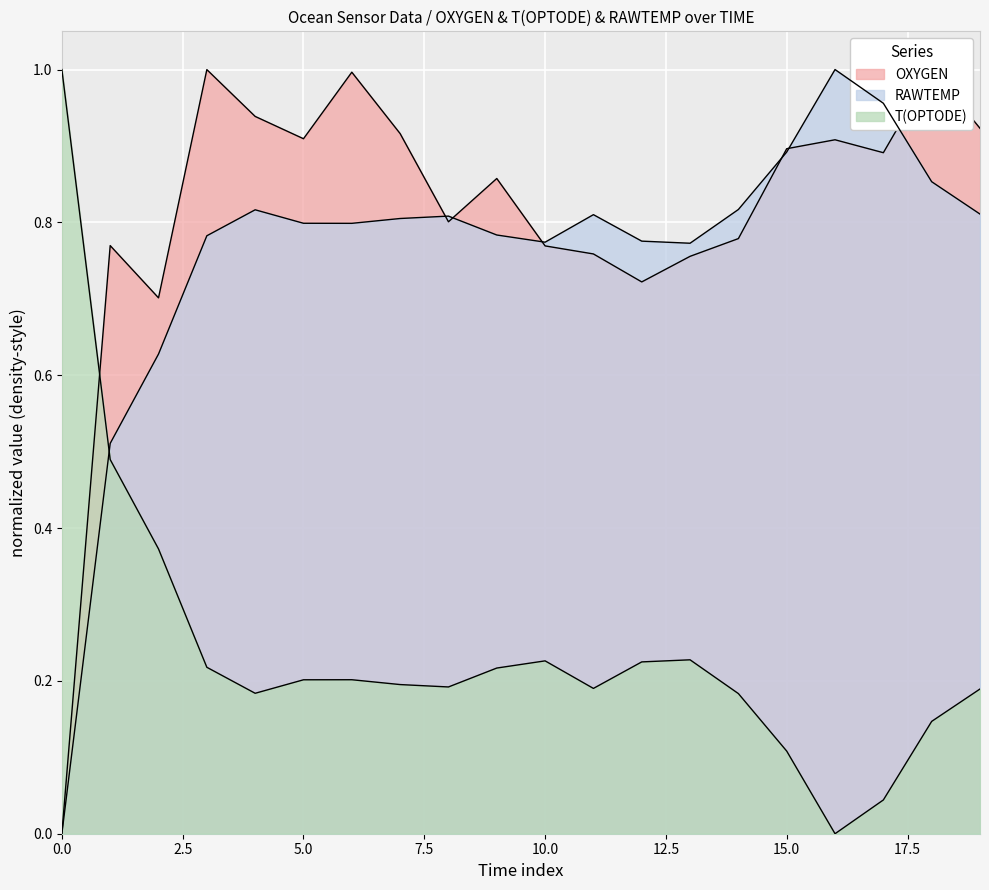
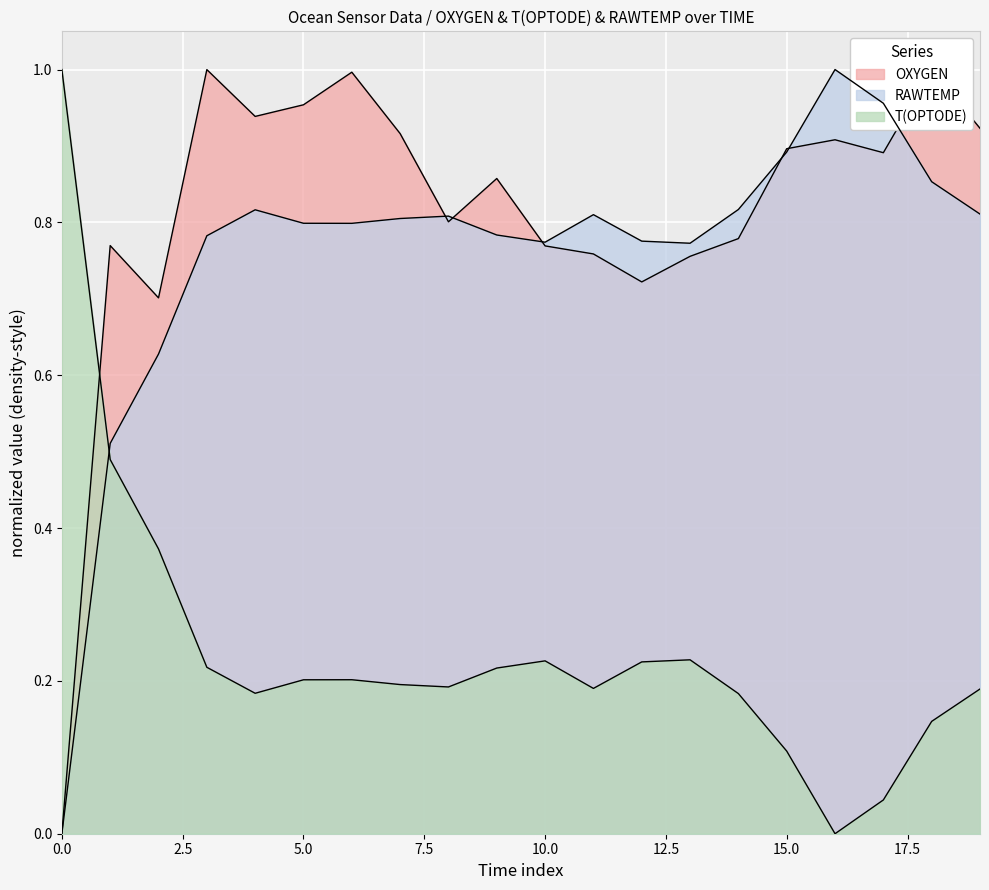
  {
    "OXYGEN": {
-     "5.0": 0.91,
+     "5.0": 0.95,
      "10.0": 0.77,
      "15.0": 0.90
    }
  }
